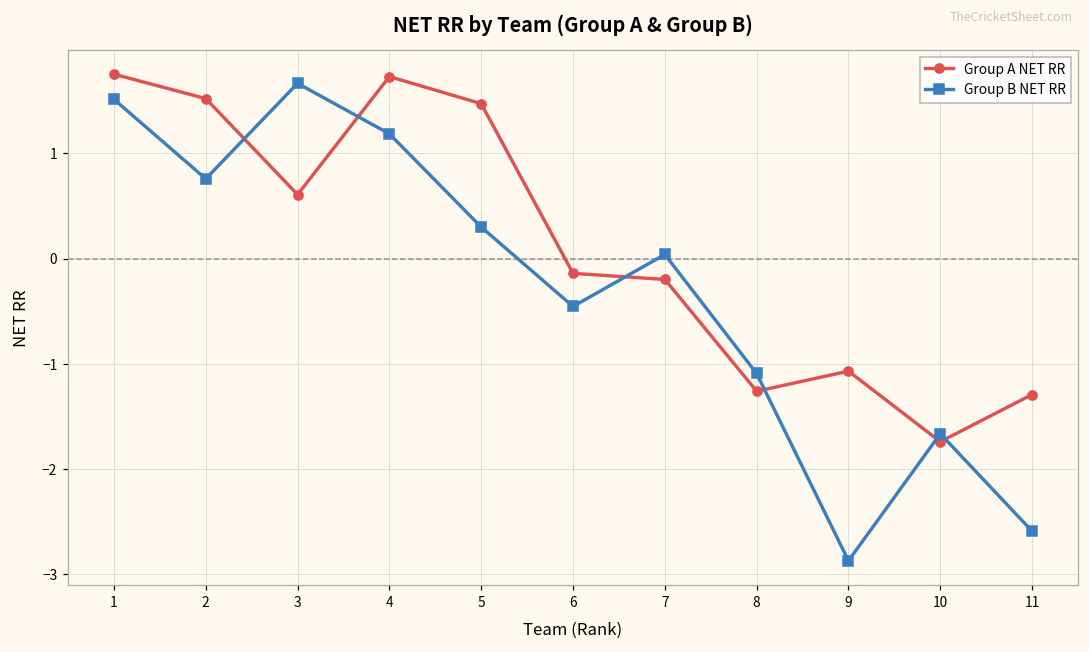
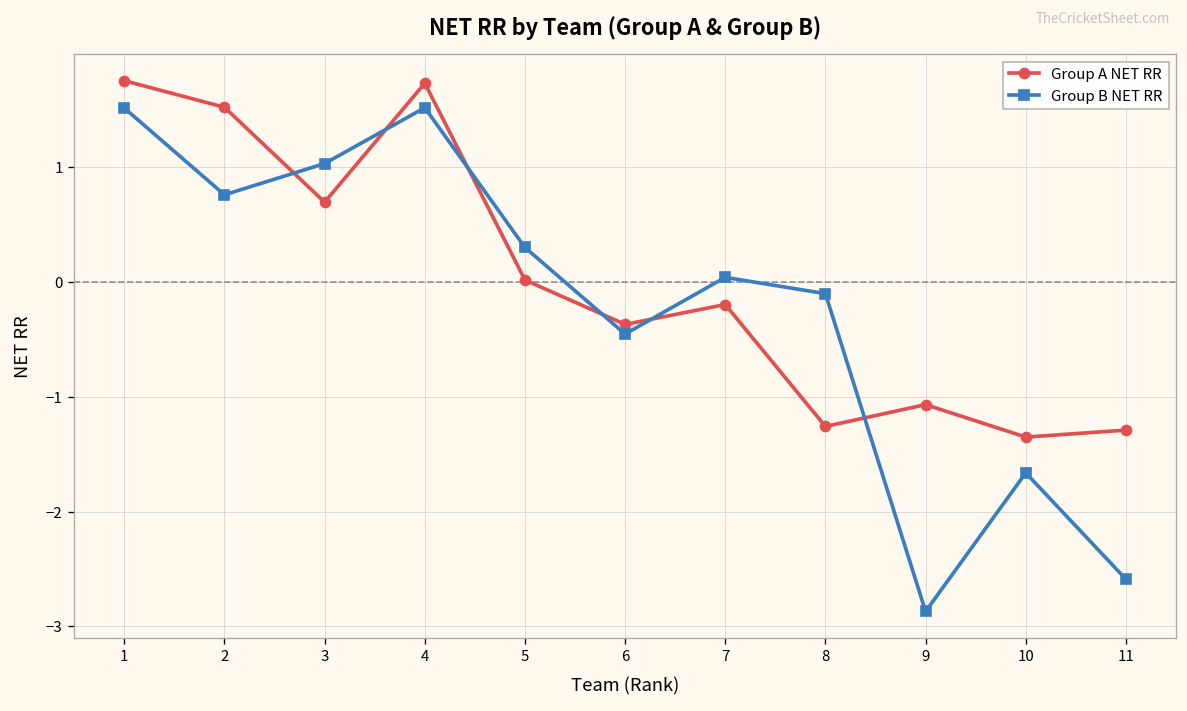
  {
    "Group A NET RR": {
      "1": 1.8,
      "2": 1.5,
-     "3": 0.6,
+     "3": 0.7,
      "4": 1.7,
-     "5": 1.5,
-     "6": -0.1,
+     "5": 0.0,
+     "6": -0.4,
      "7": -0.2,
      "8": -1.3,
      "9": -1.1,
-     "10": -1.7,
+     "10": -1.4,
      "11": -1.3
    },
    "Group B NET RR": {
      "1": 1.5,
      "2": 0.8,
-     "3": 1.7,
-     "4": 1.2,
+     "3": 1.0,
+     "4": 1.5,
      "5": 0.3,
      "6": -0.5,
      "7": 0.0,
-     "8": -1.1,
+     "8": -0.1,
      "9": -2.9,
      "10": -1.7,
      "11": -2.6
    }
  }
